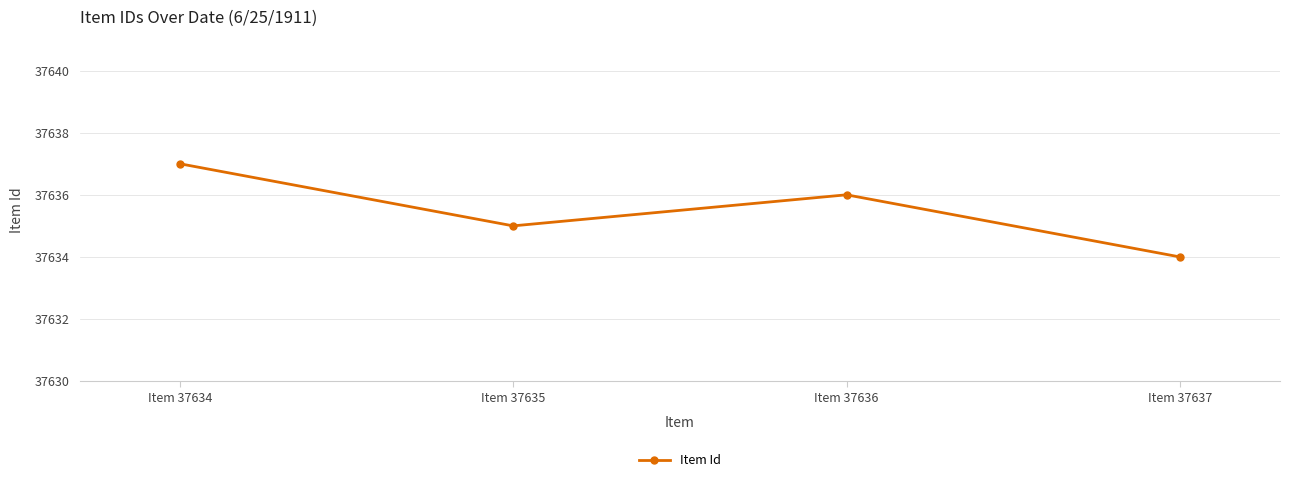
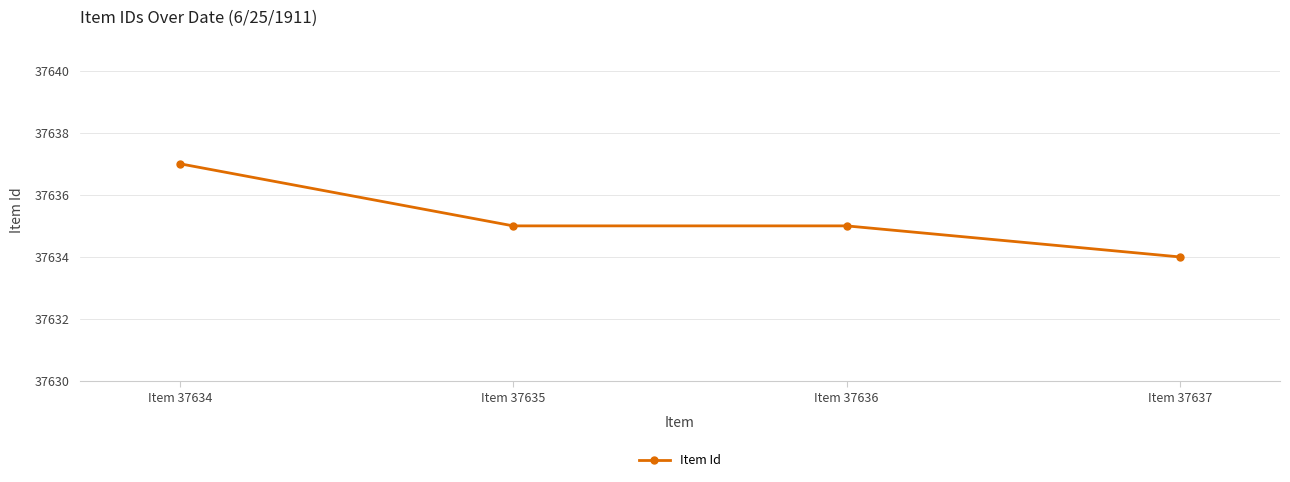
  {
    "Item 37634": 37637,
    "Item 37635": 37635,
-   "Item 37636": 37636,
+   "Item 37636": 37635,
    "Item 37637": 37634
  }
